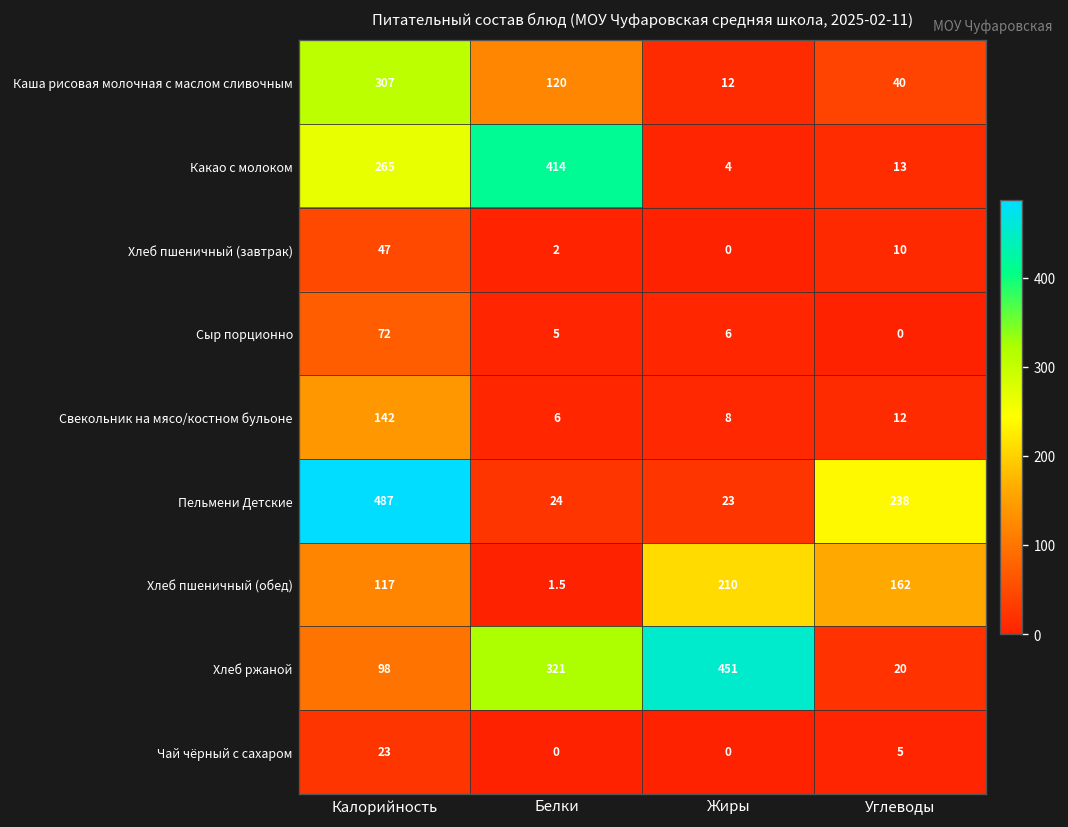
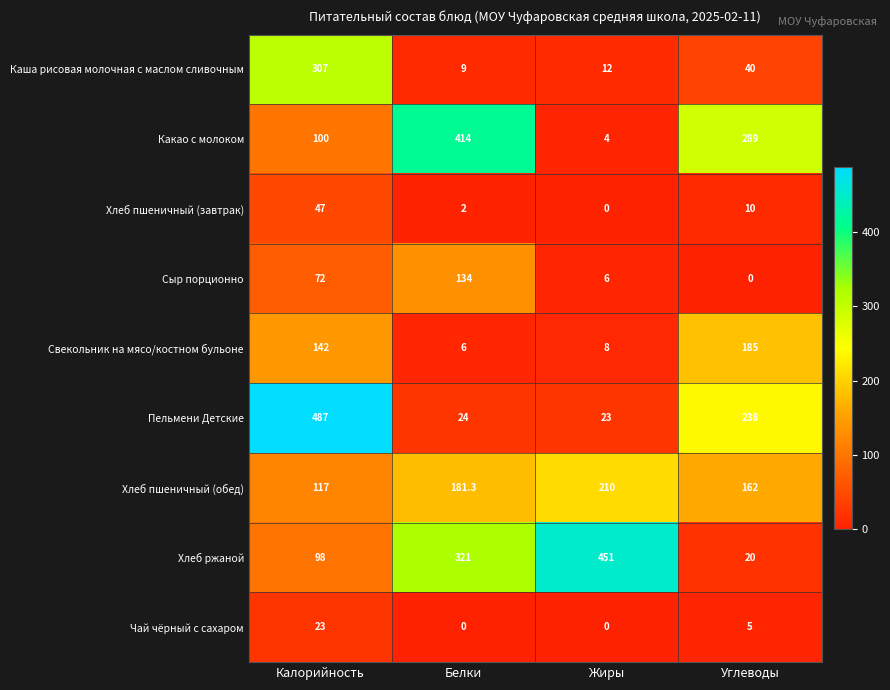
  {
    "Каша рисовая молочная с маслом сливочным": {
-     "Белки": 120
+     "Белки": 9
    },
    "Какао с молоком": {
-     "Калорийность": 265,
-     "Углеводы": 13
+     "Калорийность": 100,
+     "Углеводы": 289
    },
    "Сыр порционно": {
-     "Белки": 5
+     "Белки": 134
    },
    "Свекольник на мясо/костном бульоне": {
-     "Углеводы": 12
+     "Углеводы": 185
    },
    "Хлеб пшеничный (обед)": {
-     "Белки": 1.5
+     "Белки": 181.3
    }
  }
